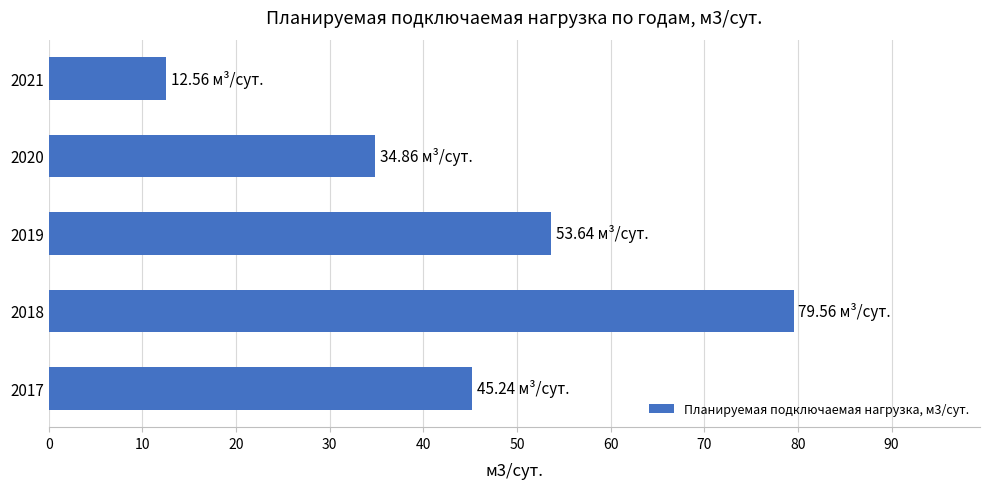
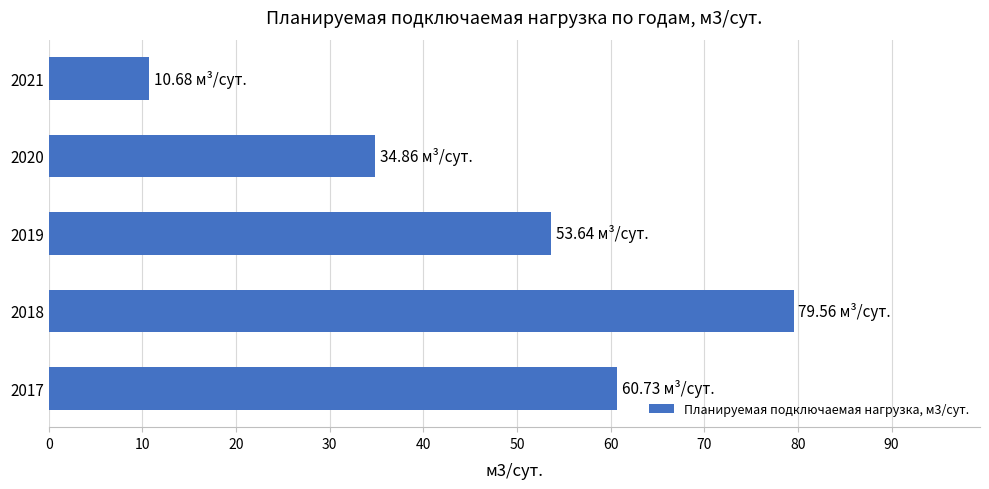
  {
-   "2021": 12.56,
+   "2021": 10.68,
    "2020": 34.86,
    "2019": 53.64,
    "2018": 79.56,
-   "2017": 45.24
+   "2017": 60.73
  }
